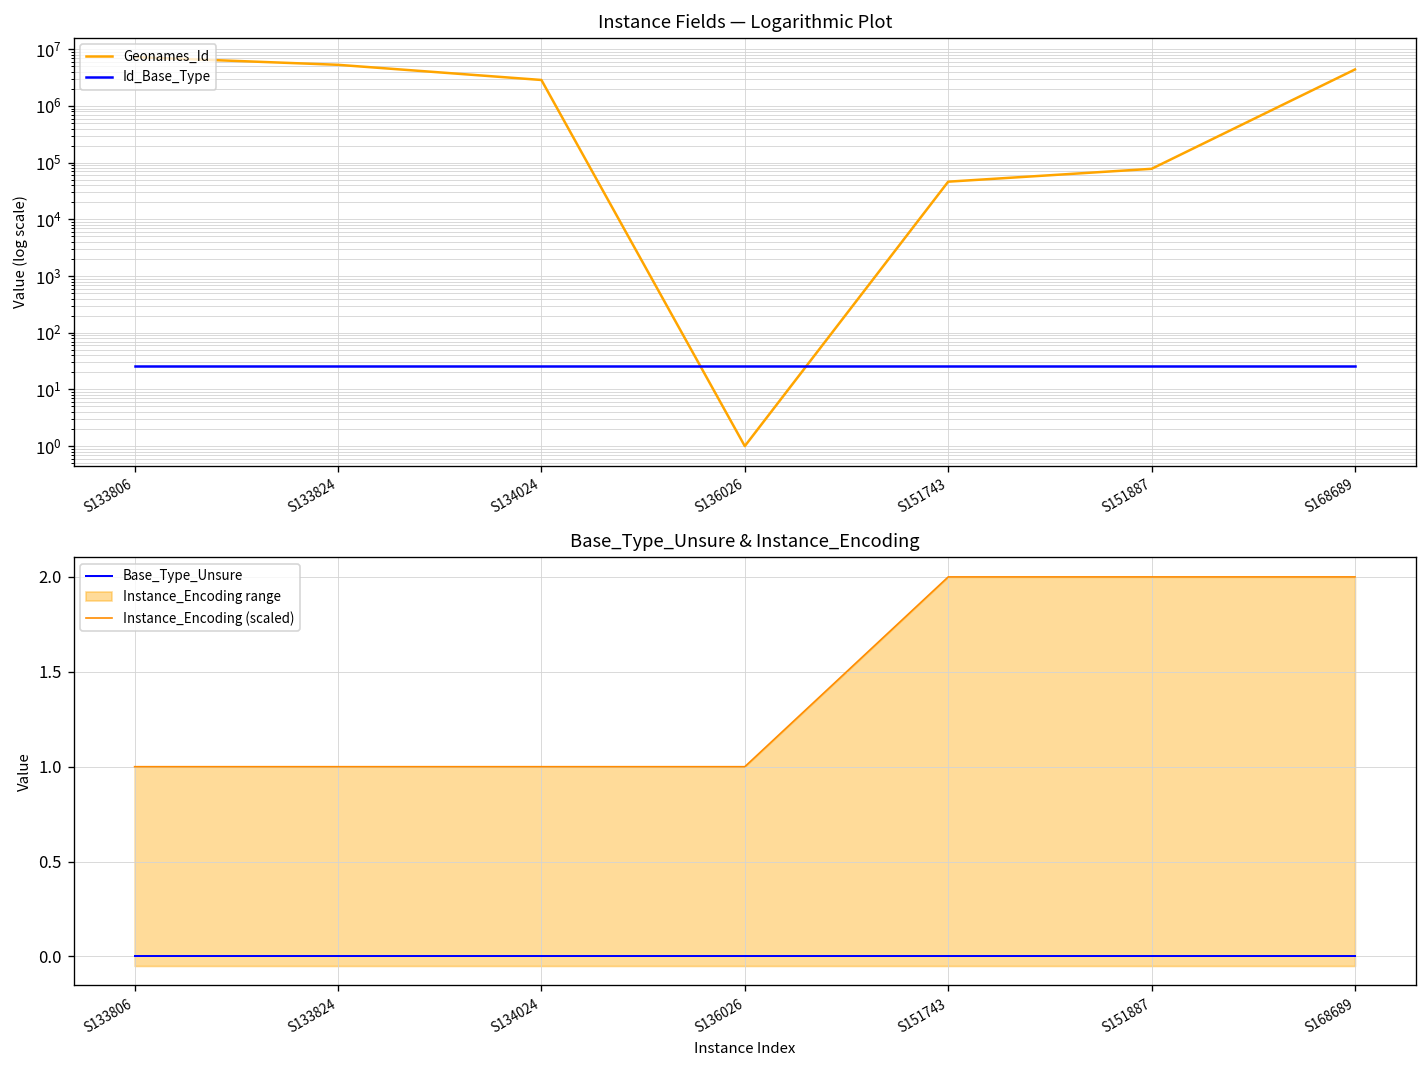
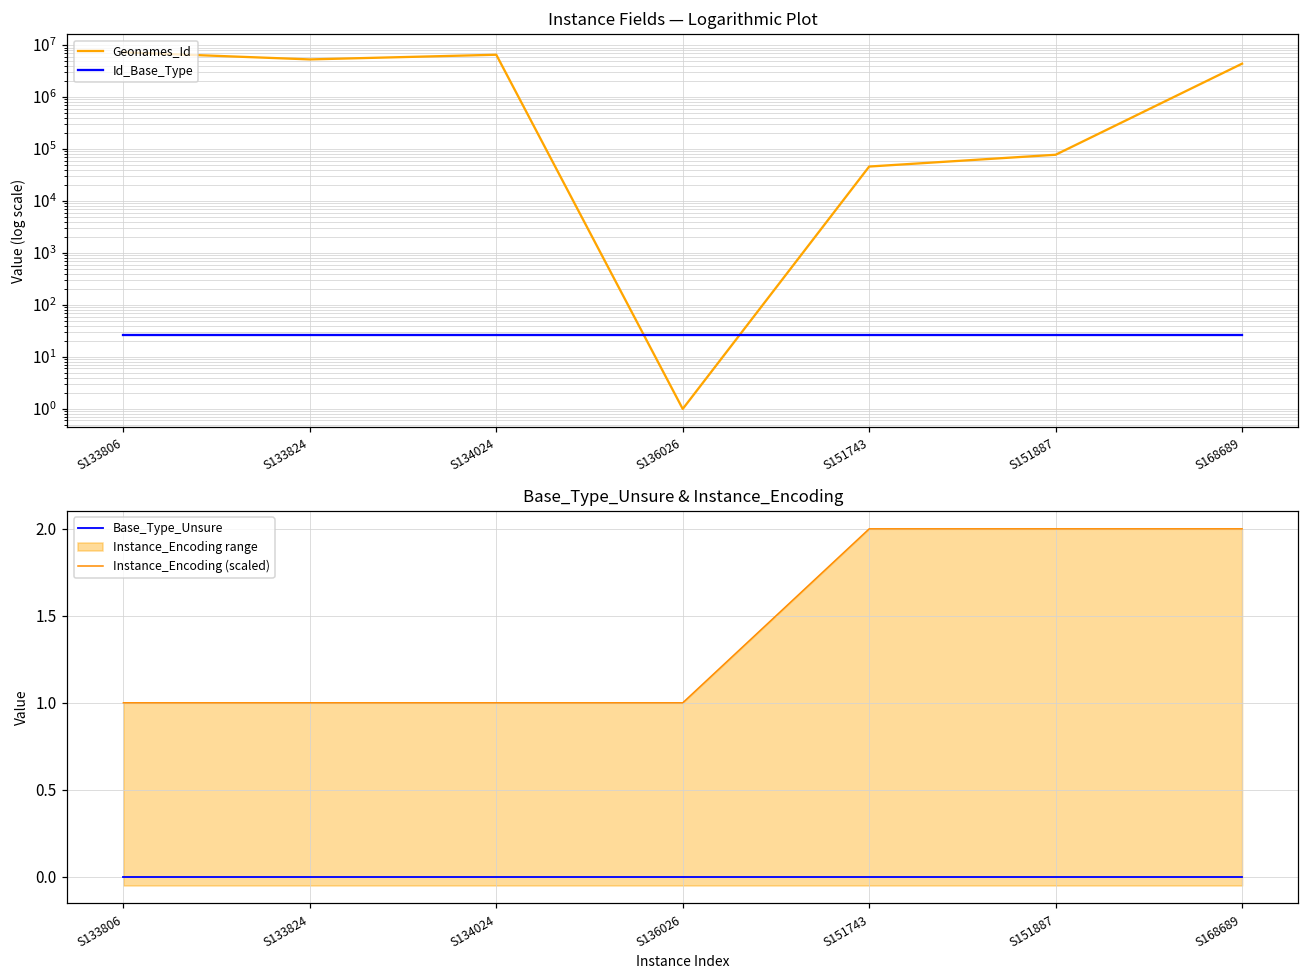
  {
    "Instance Fields — Logarithmic Plot": {
      "Geonames_Id": {
        "S133824": 5000000,
-       "S134024": 3000000,
+       "S134024": 7000000,
        "S136026": 1,
        "S151743": 50000,
        "S151887": 80000,
        "S168689": 4000000
      },
      "Id_Base_Type": {
        "S133806": 30,
        "S133824": 30,
        "S134024": 30,
        "S136026": 30,
        "S151743": 30,
        "S151887": 30,
        "S168689": 30
      }
    },
    "Base_Type_Unsure & Instance_Encoding": {
      "Base_Type_Unsure": {
        "S133806": 0.00,
        "S133824": 0.00,
        "S134024": 0.00,
        "S136026": 0.00,
        "S151743": 0.00,
        "S151887": 0.00,
        "S168689": 0.00
      },
      "Instance_Encoding range": {
        "S133806": 1.00,
        "S133824": 1.00,
        "S134024": 1.00,
        "S136026": 1.00,
        "S151743": 2.00,
        "S151887": 2.00,
        "S168689": 2.00
      }
    }
  }
